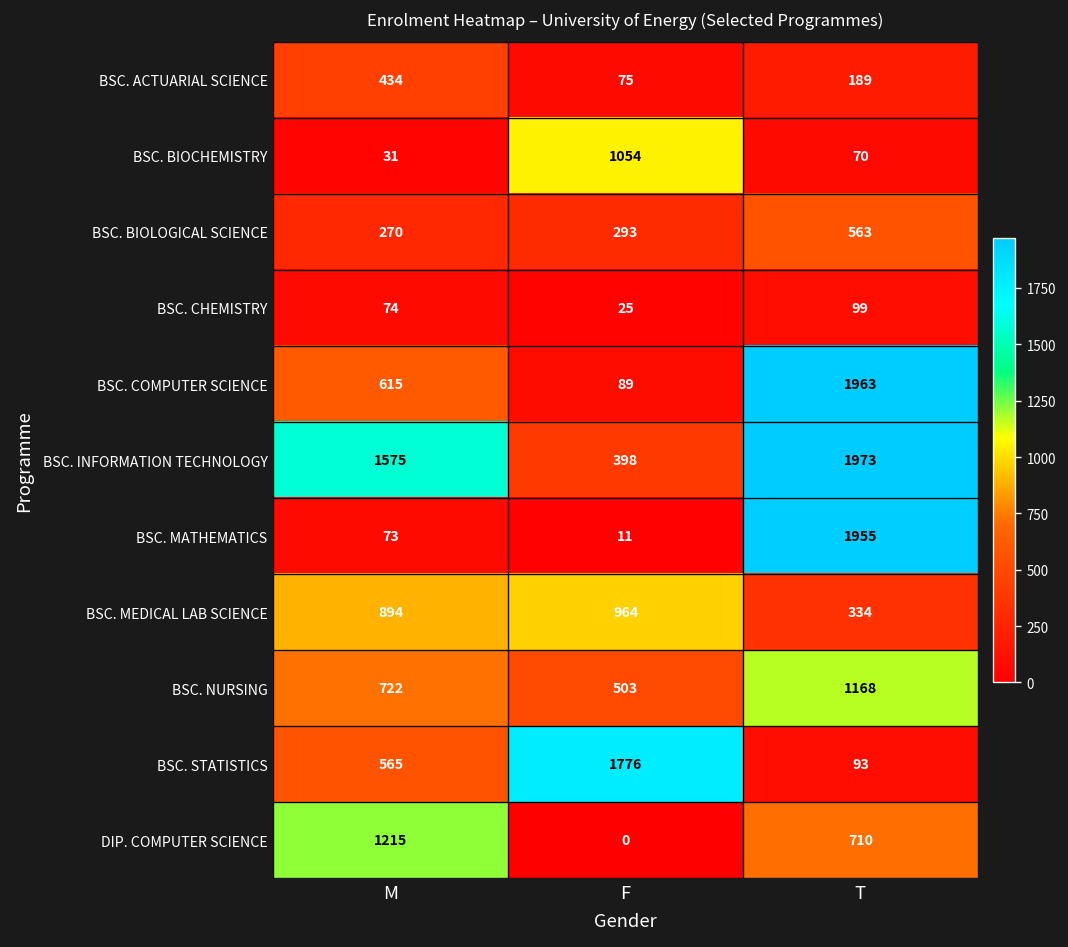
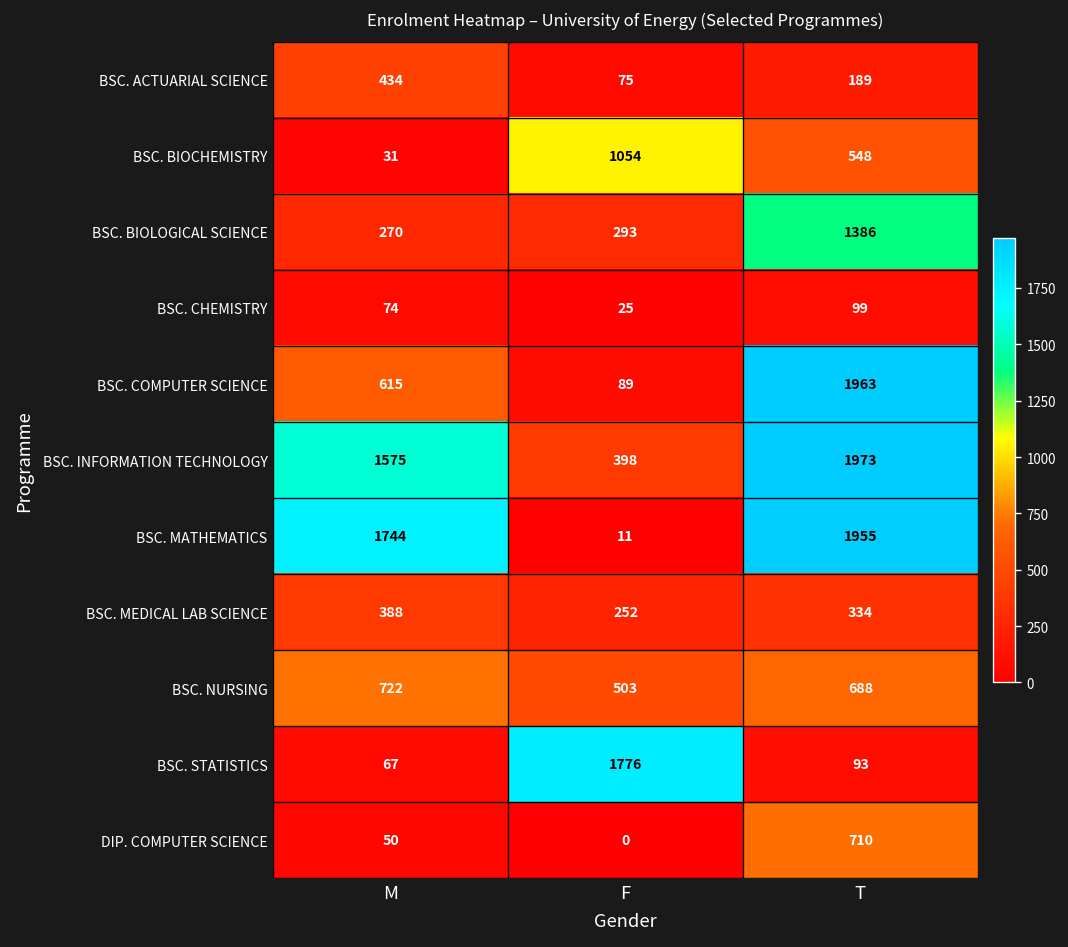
  {
    "BSC. ACTUARIAL SCIENCE": {
      "M": 434,
      "F": 75,
      "T": 189
    },
    "BSC. BIOCHEMISTRY": {
      "M": 31,
      "F": 1054,
-     "T": 70
+     "T": 548
    },
    "BSC. BIOLOGICAL SCIENCE": {
      "M": 270,
      "F": 293,
-     "T": 563
+     "T": 1386
    },
    "BSC. CHEMISTRY": {
      "M": 74,
      "F": 25,
      "T": 99
    },
    "BSC. COMPUTER SCIENCE": {
      "M": 615,
      "F": 89,
      "T": 1963
    },
    "BSC. INFORMATION TECHNOLOGY": {
      "M": 1575,
      "F": 398,
      "T": 1973
    },
    "BSC. MATHEMATICS": {
-     "M": 73,
+     "M": 1744,
      "F": 11,
      "T": 1955
    },
    "BSC. MEDICAL LAB SCIENCE": {
-     "M": 894,
-     "F": 964,
+     "M": 388,
+     "F": 252,
      "T": 334
    },
    "BSC. NURSING": {
      "M": 722,
      "F": 503,
-     "T": 1168
+     "T": 688
    },
    "BSC. STATISTICS": {
-     "M": 565,
+     "M": 67,
      "F": 1776,
      "T": 93
    },
    "DIP. COMPUTER SCIENCE": {
-     "M": 1215,
+     "M": 50,
      "F": 0,
      "T": 710
    }
  }
